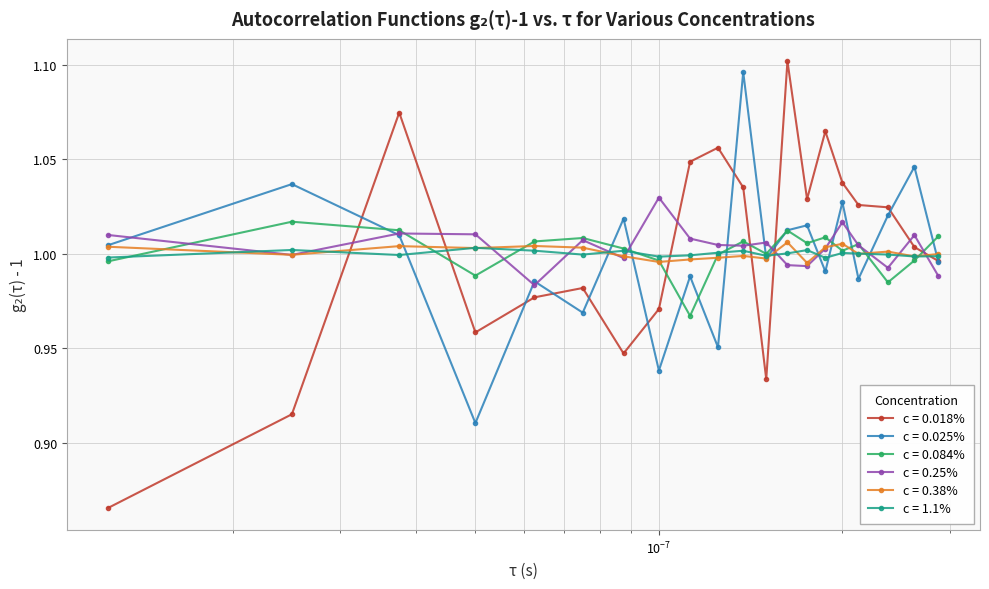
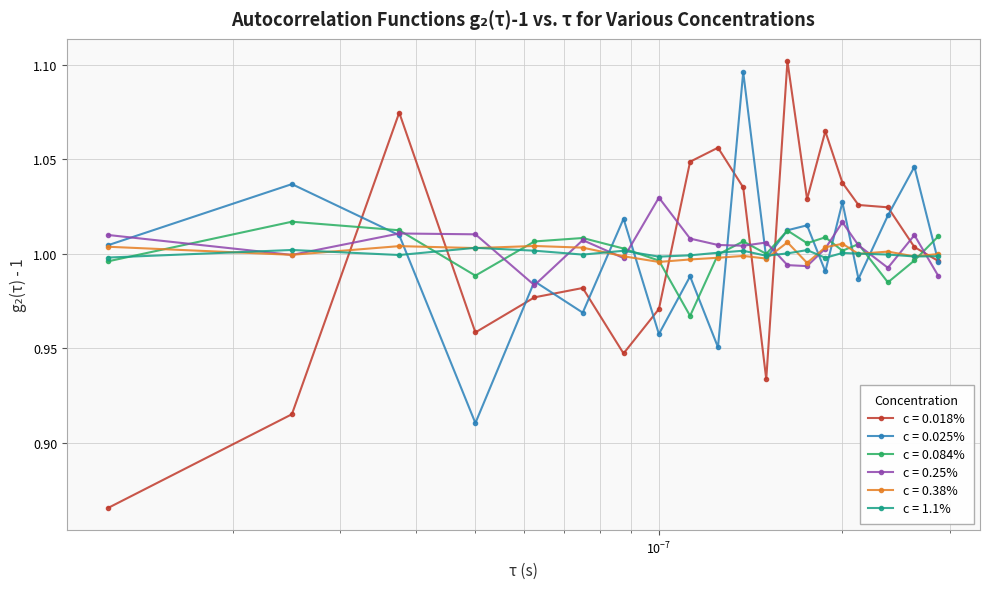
  {
    "c = 0.018%": {
      "10^-7": 0.971
    },
    "c = 0.025%": {
-     "10^-7": 0.938
+     "10^-7": 0.957
    },
    "c = 0.25%": {
      "10^-7": 1.030
    }
  }
